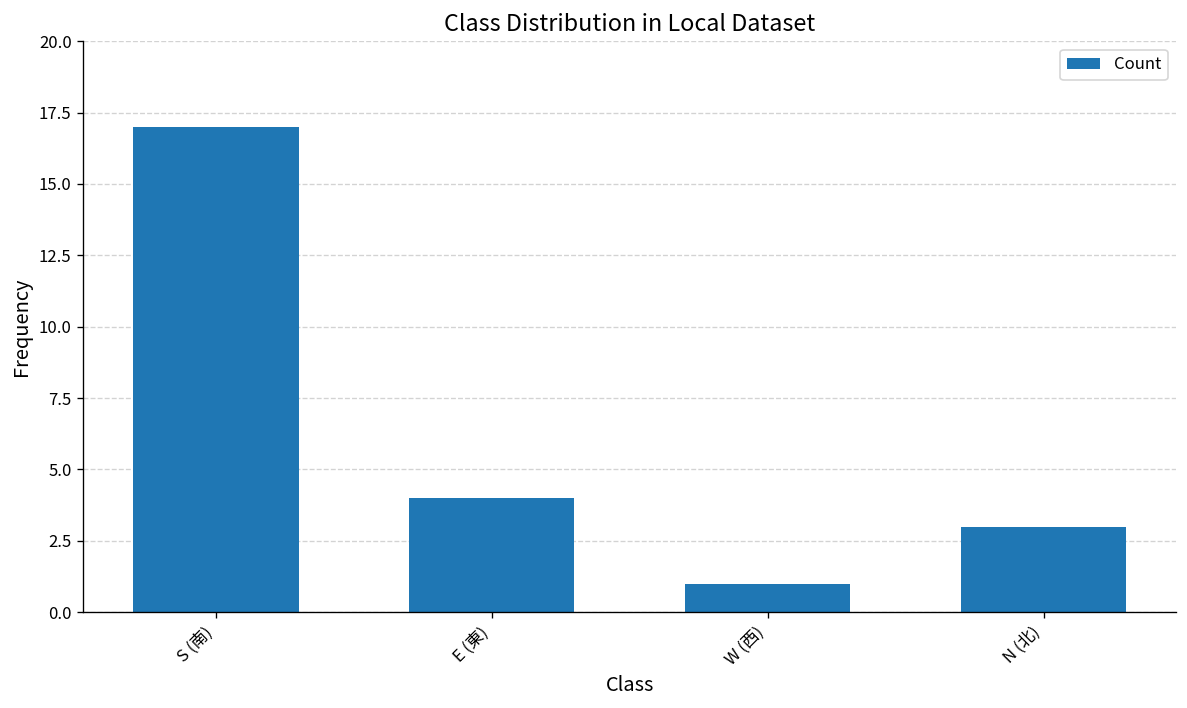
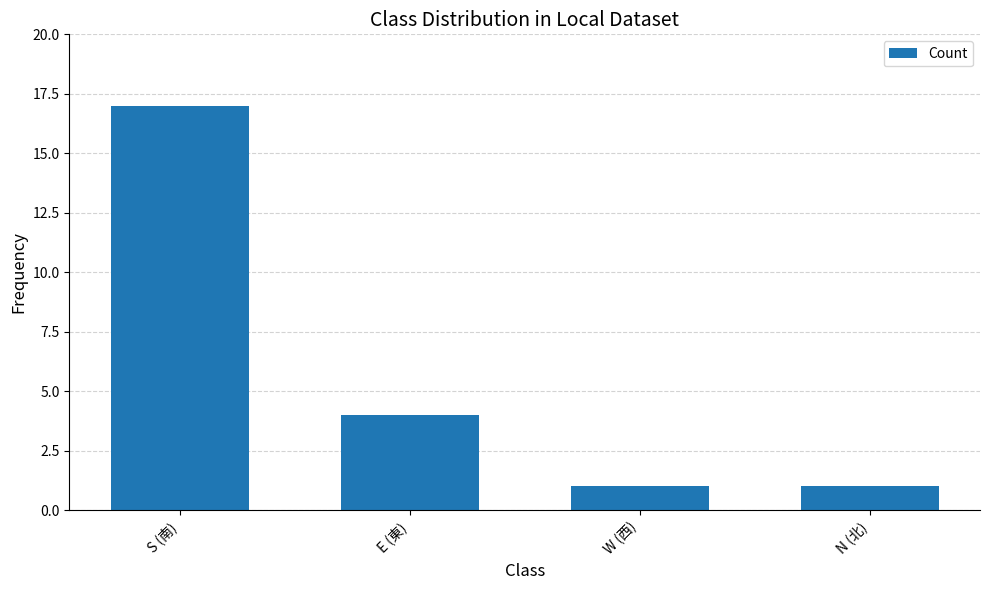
  {
    "S (南)": 17,
    "E (東)": 4,
    "W (西)": 1,
-   "N (北)": 3
+   "N (北)": 1
  }
